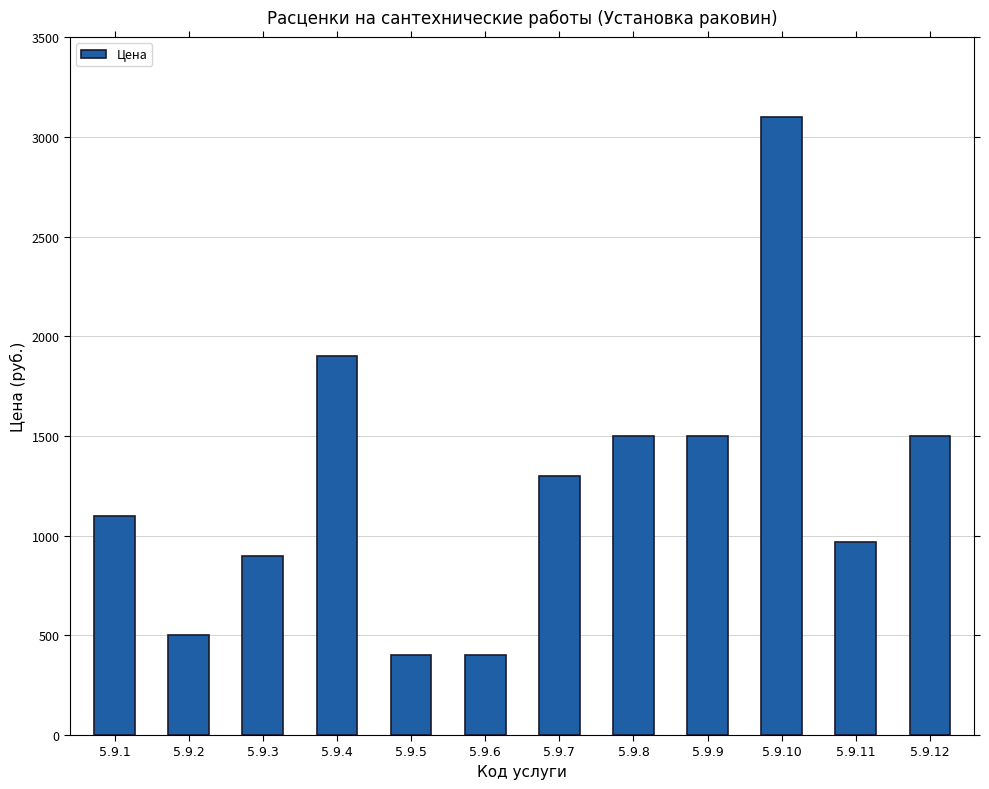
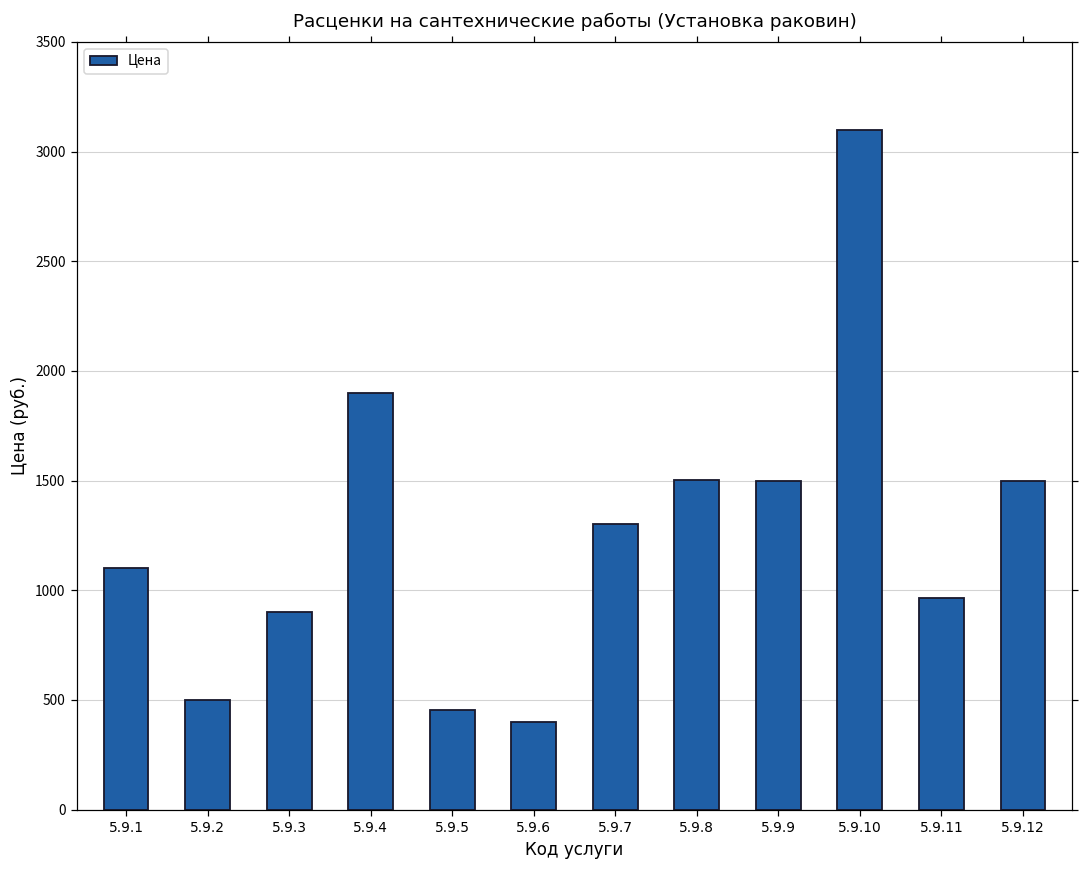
  {
    "5.9.1": 1100,
    "5.9.2": 500,
    "5.9.3": 900,
    "5.9.4": 1900,
-   "5.9.5": 400,
+   "5.9.5": 450,
    "5.9.6": 400,
    "5.9.7": 1300,
    "5.9.8": 1500,
    "5.9.9": 1500,
    "5.9.10": 3100,
    "5.9.11": 970,
    "5.9.12": 1500
  }
